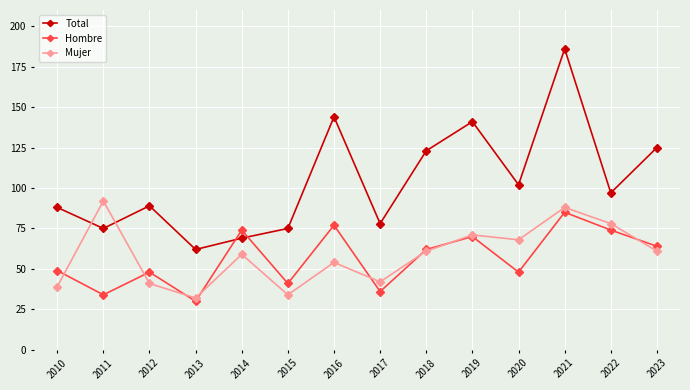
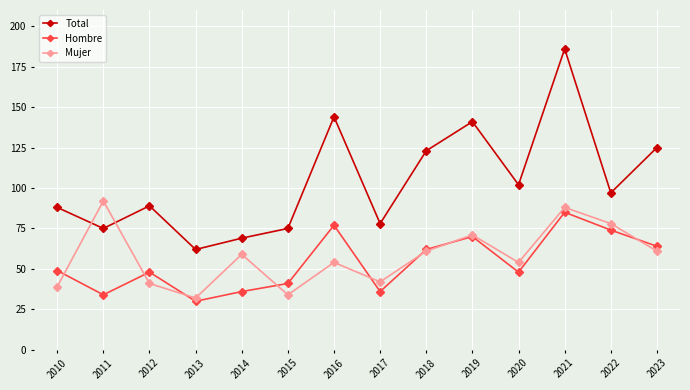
  {
    "Total": {
      "2010": 88,
      "2011": 75,
      "2012": 89,
      "2013": 62,
      "2014": 69,
      "2015": 75,
      "2016": 144,
      "2017": 78,
      "2018": 123,
      "2019": 141,
      "2020": 102,
      "2021": 186,
      "2022": 97,
      "2023": 125
    },
    "Hombre": {
      "2010": 49,
      "2011": 34,
      "2012": 48,
      "2013": 30,
-     "2014": 74,
+     "2014": 36,
      "2015": 41,
      "2016": 77,
      "2017": 36,
      "2020": 48,
      "2021": 85,
      "2022": 74,
      "2023": 64
    },
    "Mujer": {
      "2010": 39,
      "2011": 92,
      "2012": 41,
      "2013": 32,
      "2014": 59,
      "2015": 34,
      "2016": 54,
      "2017": 42,
-     "2020": 68,
+     "2020": 54,
      "2021": 88,
      "2022": 78,
      "2023": 61
    }
  }
